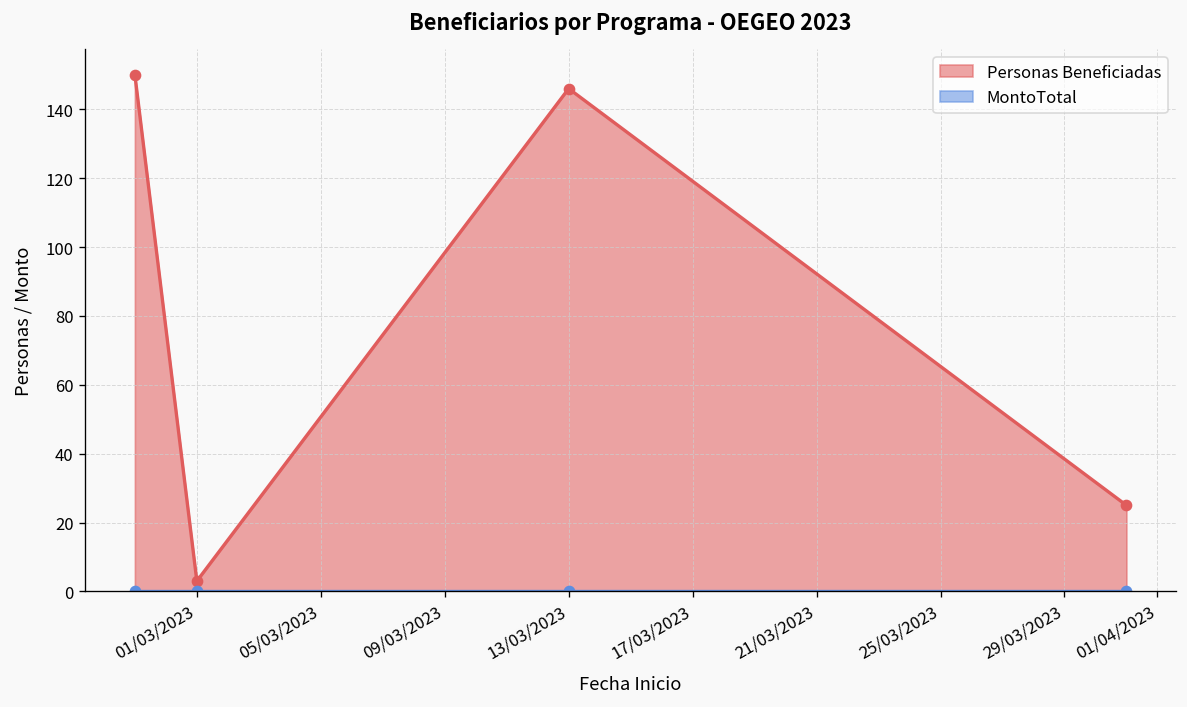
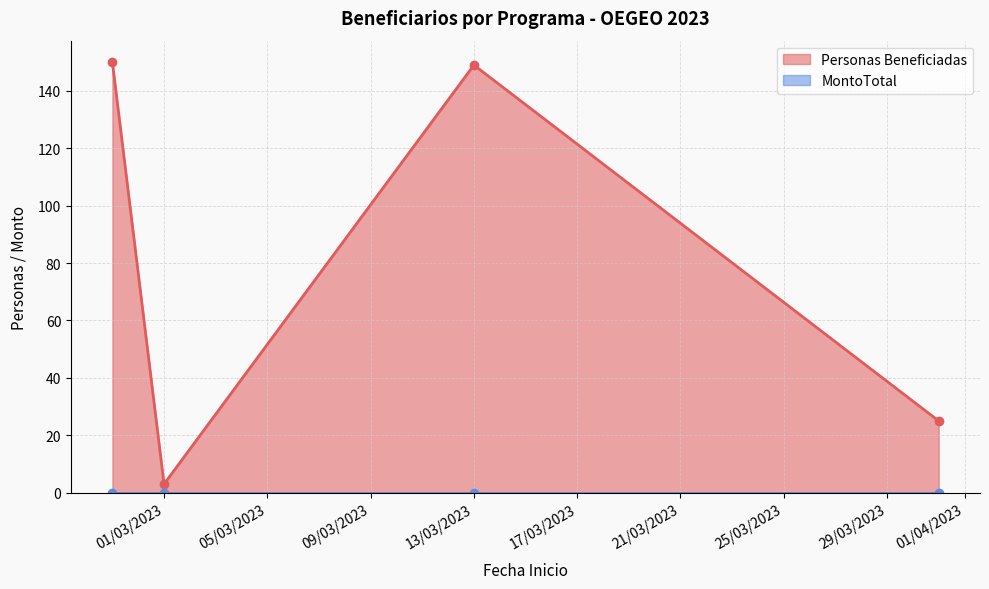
  {
    "Personas Beneficiadas": {
      "01/03/2023": 3,
-     "13/03/2023": 146
+     "13/03/2023": 149
    },
    "MontoTotal": {
      "01/03/2023": 0,
      "13/03/2023": 0
    }
  }
